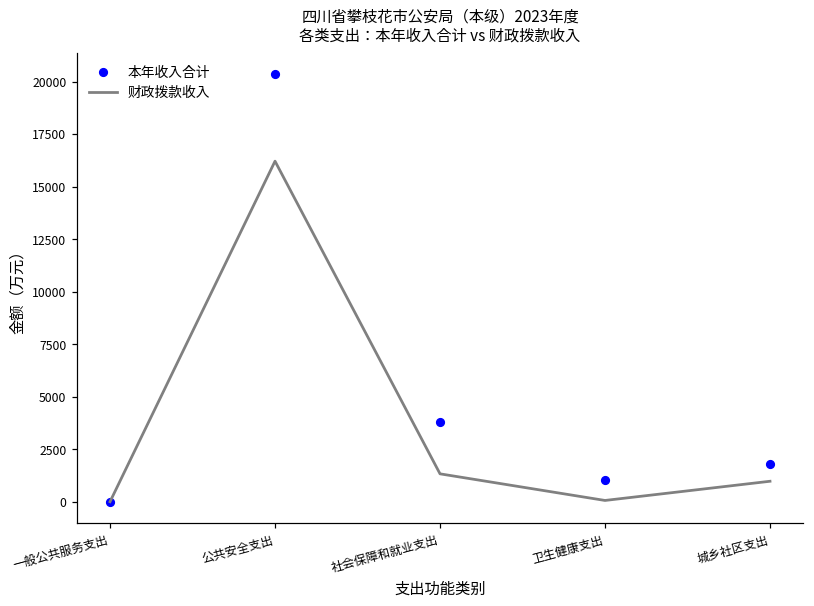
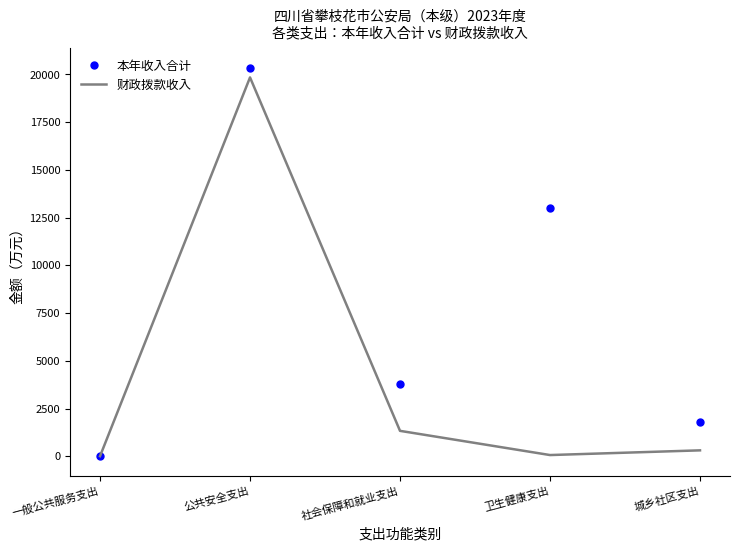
  {
    "本年收入合计": {
      "公共安全支出": 20400,
      "社会保障和就业支出": 3800,
-     "卫生健康支出": 1000,
+     "卫生健康支出": 13000,
      "城乡社区支出": 1800
    },
    "财政拨款收入": {
-     "公共安全支出": 16200,
+     "公共安全支出": 19800,
      "社会保障和就业支出": 1300,
      "卫生健康支出": 100,
-     "城乡社区支出": 1000
+     "城乡社区支出": 300
    }
  }
